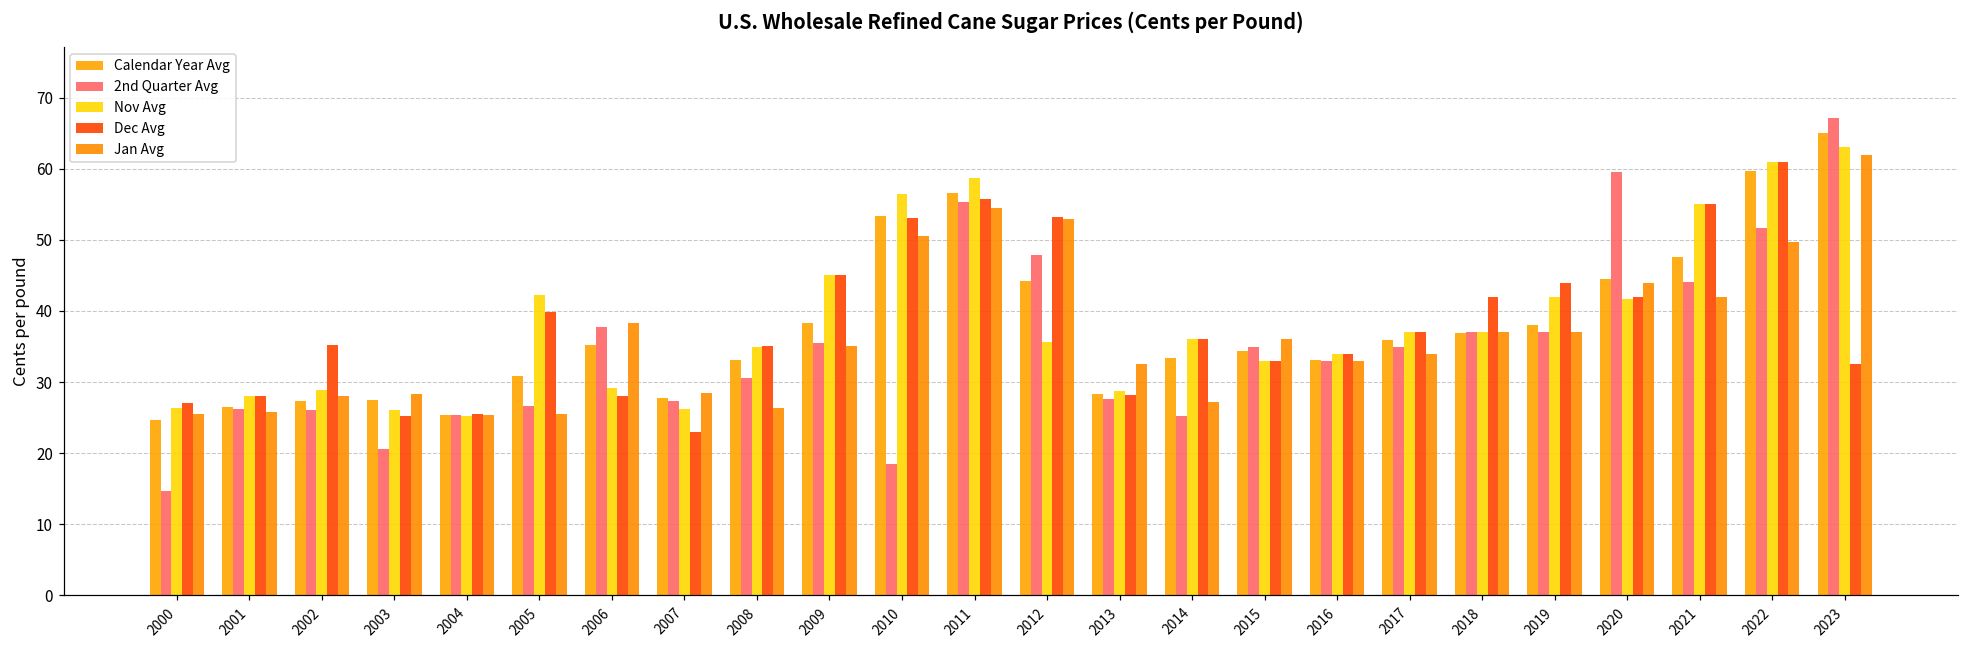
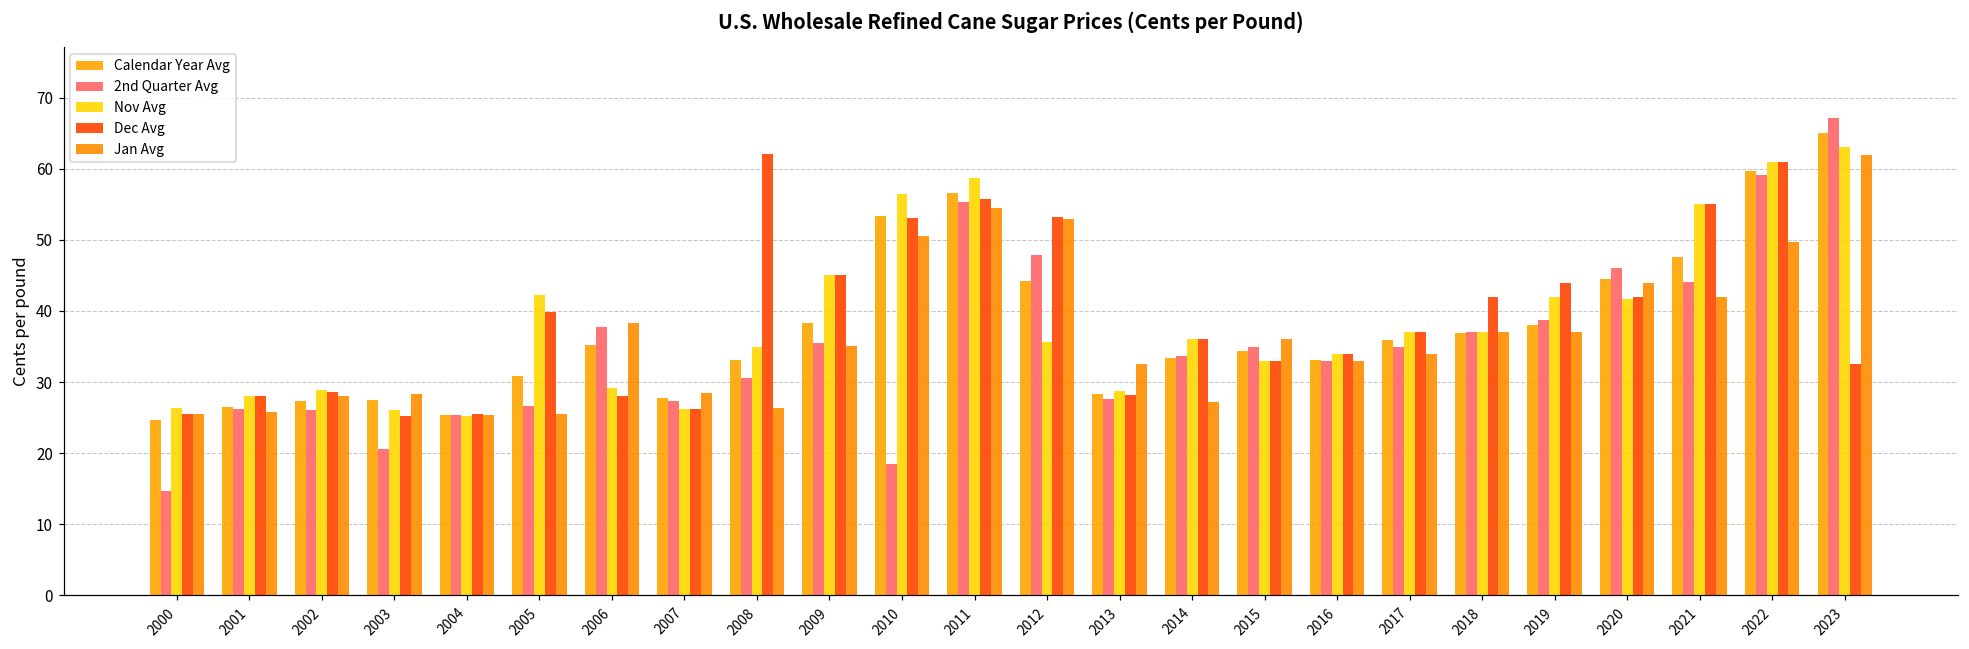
  {
    "2nd Quarter Avg": {
      "2000": 15,
      "2001": 26,
      "2002": 26,
      "2003": 21,
      "2004": 25,
      "2005": 27,
      "2006": 38,
      "2007": 27,
      "2008": 31,
      "2009": 35,
      "2010": 18,
      "2011": 55,
      "2012": 48,
      "2013": 28,
-     "2014": 25,
+     "2014": 34,
      "2015": 35,
      "2016": 33,
      "2017": 35,
      "2018": 37,
-     "2019": 37,
-     "2020": 60,
+     "2019": 39,
+     "2020": 46,
      "2021": 44,
-     "2022": 52,
+     "2022": 59,
      "2023": 67
    },
    "Dec Avg": {
-     "2000": 27,
+     "2000": 26,
      "2001": 28,
-     "2002": 35,
+     "2002": 29,
      "2003": 25,
      "2004": 25,
      "2005": 40,
      "2006": 28,
-     "2007": 23,
-     "2008": 35,
+     "2007": 26,
+     "2008": 62,
      "2009": 45,
      "2010": 53,
      "2011": 56,
      "2012": 53,
      "2013": 28,
      "2014": 36,
      "2015": 33,
      "2016": 34,
      "2017": 37,
      "2018": 42,
      "2019": 44,
      "2020": 42,
      "2021": 55,
      "2022": 61,
      "2023": 33
    }
  }
